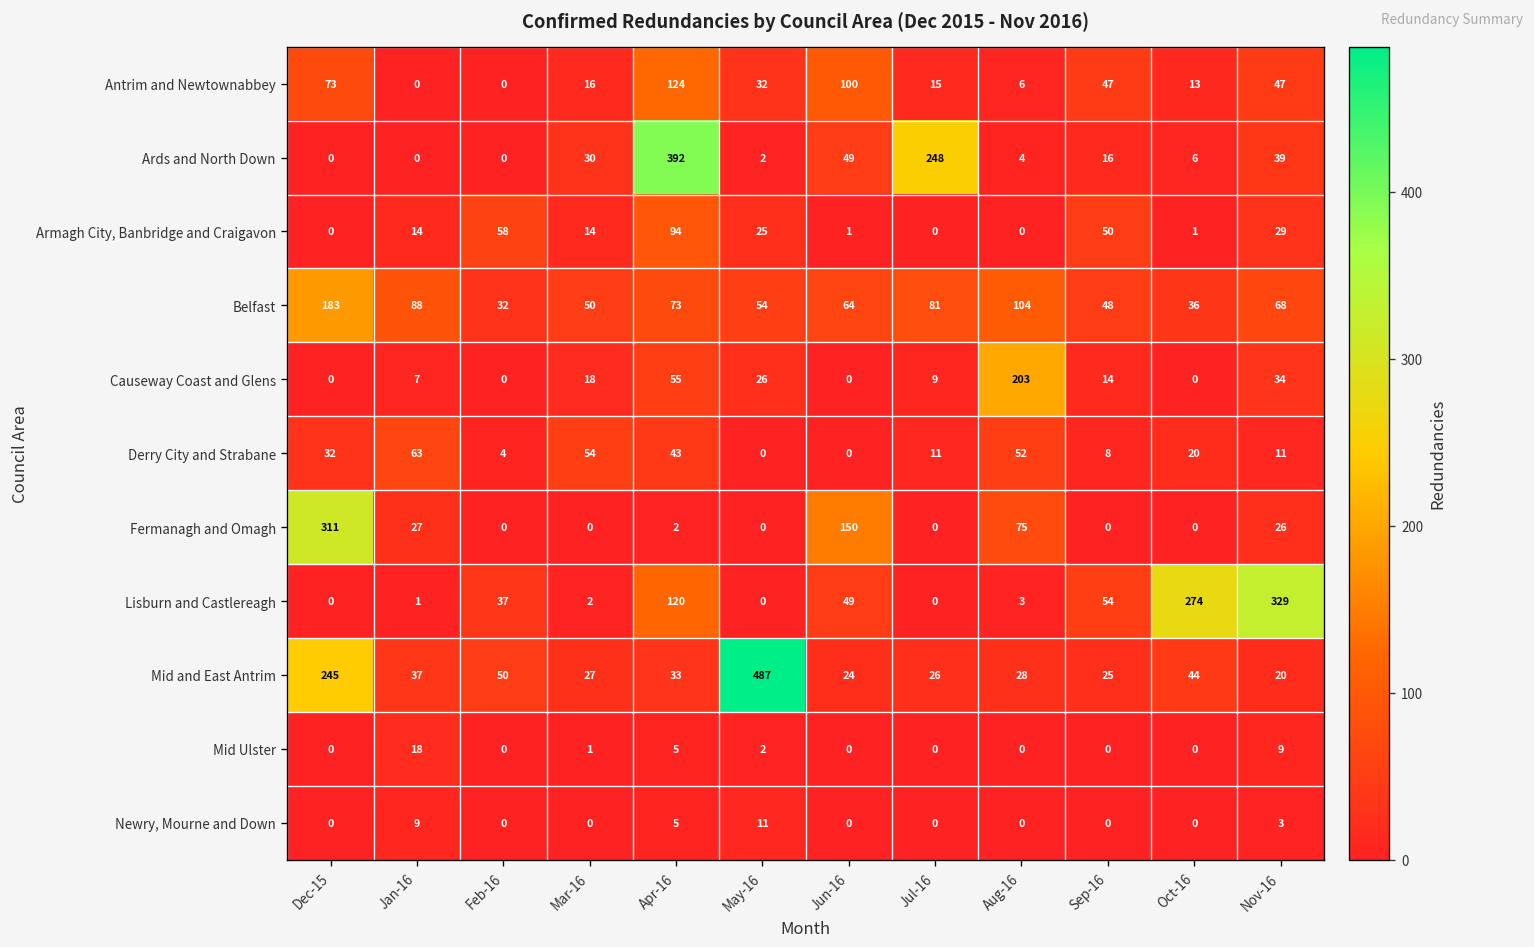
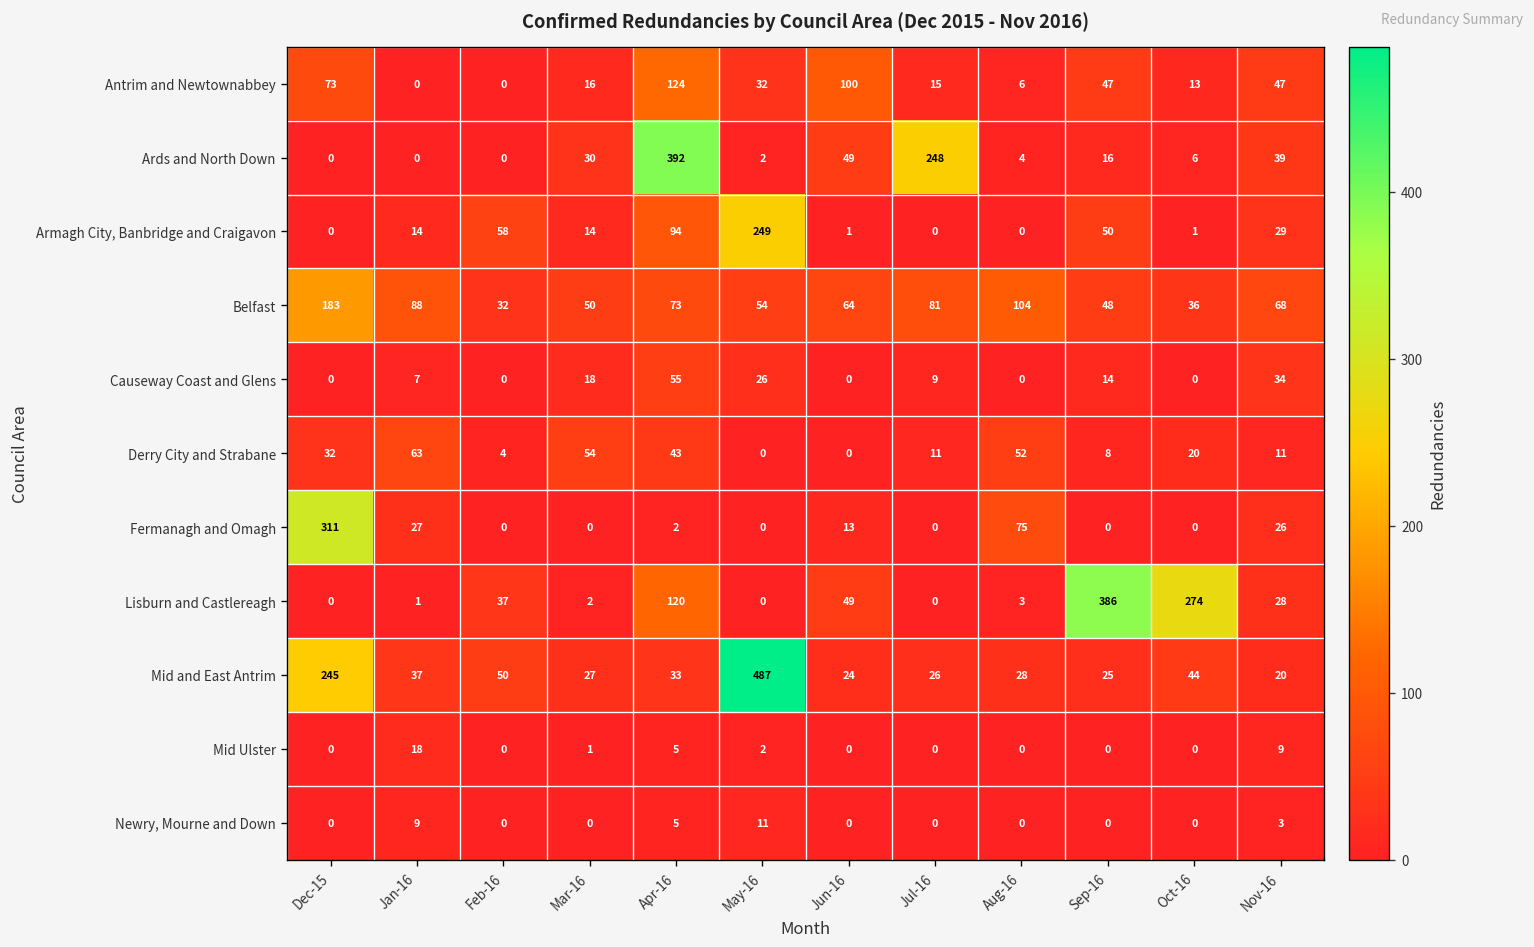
  {
    "Antrim and Newtownabbey": {
      "Dec-15": 73,
      "Jan-16": 0,
      "Feb-16": 0,
      "Mar-16": 16,
      "Apr-16": 124,
      "May-16": 32,
      "Jun-16": 100,
      "Jul-16": 15,
      "Aug-16": 6,
      "Sep-16": 47,
      "Oct-16": 13,
      "Nov-16": 47
    },
    "Ards and North Down": {
      "Dec-15": 0,
      "Jan-16": 0,
      "Feb-16": 0,
      "Mar-16": 30,
      "Apr-16": 392,
      "May-16": 2,
      "Jun-16": 49,
      "Jul-16": 248,
      "Aug-16": 4,
      "Sep-16": 16,
      "Oct-16": 6,
      "Nov-16": 39
    },
    "Armagh City, Banbridge and Craigavon": {
      "Dec-15": 0,
      "Jan-16": 14,
      "Feb-16": 58,
      "Mar-16": 14,
      "Apr-16": 94,
-     "May-16": 25,
+     "May-16": 249,
      "Jun-16": 1,
      "Jul-16": 0,
      "Aug-16": 0,
      "Sep-16": 50,
      "Oct-16": 1,
      "Nov-16": 29
    },
    "Belfast": {
      "Dec-15": 183,
      "Jan-16": 88,
      "Feb-16": 32,
      "Mar-16": 50,
      "Apr-16": 73,
      "May-16": 54,
      "Jun-16": 64,
      "Jul-16": 81,
      "Aug-16": 104,
      "Sep-16": 48,
      "Oct-16": 36,
      "Nov-16": 68
    },
    "Causeway Coast and Glens": {
      "Dec-15": 0,
      "Jan-16": 7,
      "Feb-16": 0,
      "Mar-16": 18,
      "Apr-16": 55,
      "May-16": 26,
      "Jun-16": 0,
      "Jul-16": 9,
-     "Aug-16": 203,
+     "Aug-16": 0,
      "Sep-16": 14,
      "Oct-16": 0,
      "Nov-16": 34
    },
    "Derry City and Strabane": {
      "Dec-15": 32,
      "Jan-16": 63,
      "Feb-16": 4,
      "Mar-16": 54,
      "Apr-16": 43,
      "May-16": 0,
      "Jun-16": 0,
      "Jul-16": 11,
      "Aug-16": 52,
      "Sep-16": 8,
      "Oct-16": 20,
      "Nov-16": 11
    },
    "Fermanagh and Omagh": {
      "Dec-15": 311,
      "Jan-16": 27,
      "Feb-16": 0,
      "Mar-16": 0,
      "Apr-16": 2,
      "May-16": 0,
-     "Jun-16": 150,
+     "Jun-16": 13,
      "Jul-16": 0,
      "Aug-16": 75,
      "Sep-16": 0,
      "Oct-16": 0,
      "Nov-16": 26
    },
    "Lisburn and Castlereagh": {
      "Dec-15": 0,
      "Jan-16": 1,
      "Feb-16": 37,
      "Mar-16": 2,
      "Apr-16": 120,
      "May-16": 0,
      "Jun-16": 49,
      "Jul-16": 0,
      "Aug-16": 3,
-     "Sep-16": 54,
+     "Sep-16": 386,
      "Oct-16": 274,
-     "Nov-16": 329
+     "Nov-16": 28
    },
    "Mid and East Antrim": {
      "Dec-15": 245,
      "Jan-16": 37,
      "Feb-16": 50,
      "Mar-16": 27,
      "Apr-16": 33,
      "May-16": 487,
      "Jun-16": 24,
      "Jul-16": 26,
      "Aug-16": 28,
      "Sep-16": 25,
      "Oct-16": 44,
      "Nov-16": 20
    },
    "Mid Ulster": {
      "Dec-15": 0,
      "Jan-16": 18,
      "Feb-16": 0,
      "Mar-16": 1,
      "Apr-16": 5,
      "May-16": 2,
      "Jun-16": 0,
      "Jul-16": 0,
      "Aug-16": 0,
      "Sep-16": 0,
      "Oct-16": 0,
      "Nov-16": 9
    },
    "Newry, Mourne and Down": {
      "Dec-15": 0,
      "Jan-16": 9,
      "Feb-16": 0,
      "Mar-16": 0,
      "Apr-16": 5,
      "May-16": 11,
      "Jun-16": 0,
      "Jul-16": 0,
      "Aug-16": 0,
      "Sep-16": 0,
      "Oct-16": 0,
      "Nov-16": 3
    }
  }
